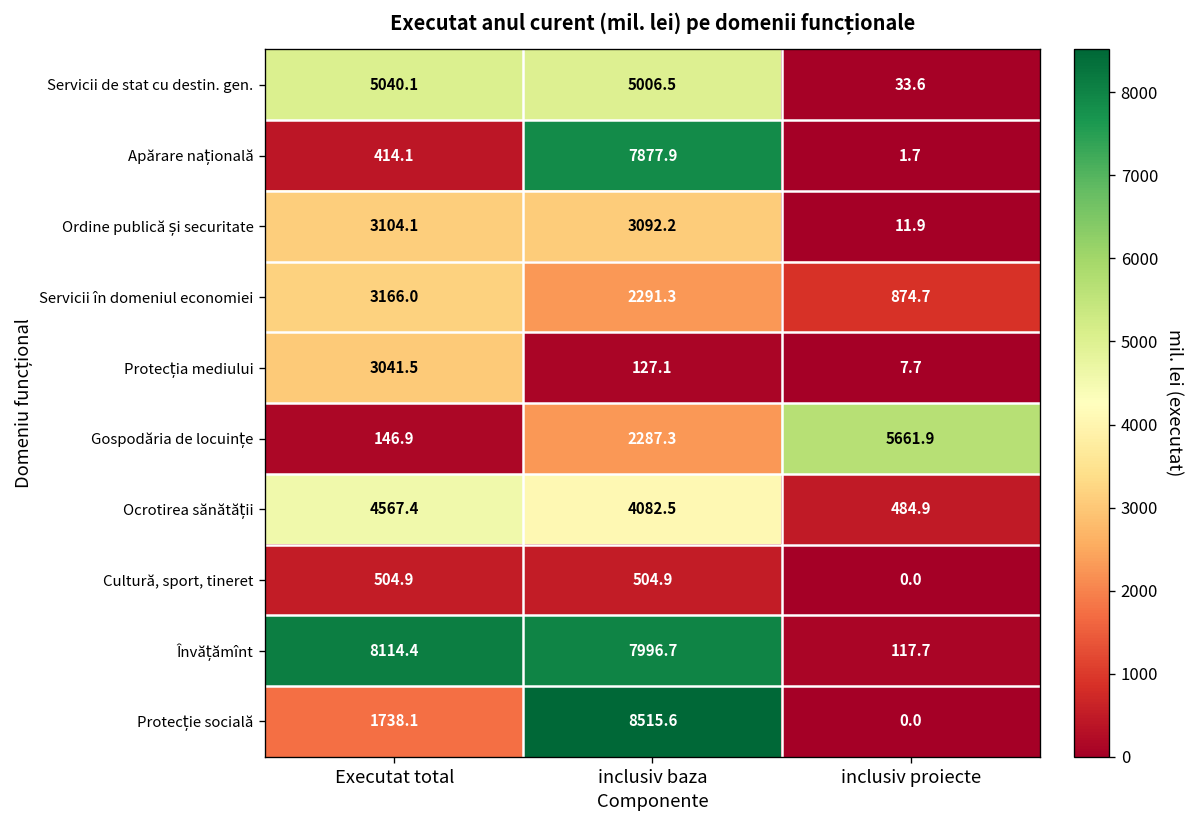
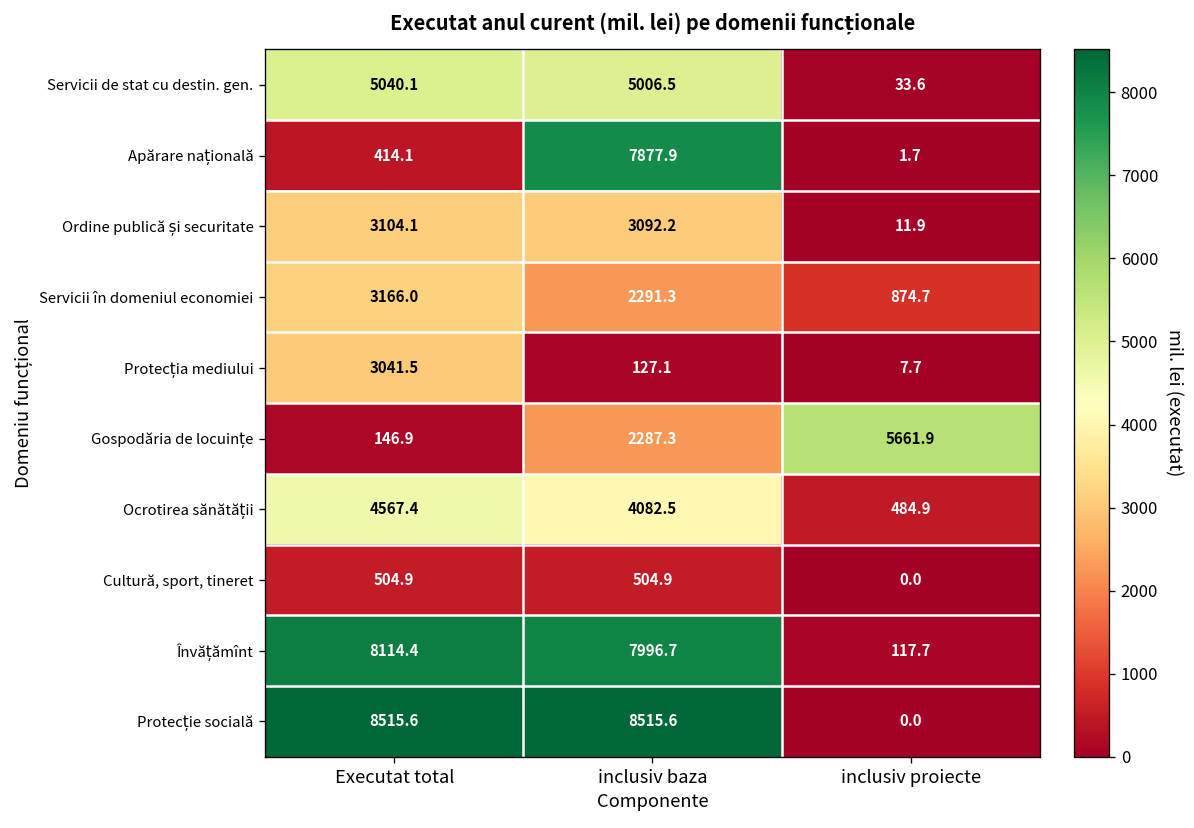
  {
    "Servicii de stat cu destin. gen.": {
      "Executat total": 5040.1,
      "inclusiv baza": 5006.5,
      "inclusiv proiecte": 33.6
    },
    "Apărare națională": {
      "Executat total": 414.1,
      "inclusiv baza": 7877.9,
      "inclusiv proiecte": 1.7
    },
    "Ordine publică și securitate": {
      "Executat total": 3104.1,
      "inclusiv baza": 3092.2,
      "inclusiv proiecte": 11.9
    },
    "Servicii în domeniul economiei": {
      "Executat total": 3166.0,
      "inclusiv baza": 2291.3,
      "inclusiv proiecte": 874.7
    },
    "Protecția mediului": {
      "Executat total": 3041.5,
      "inclusiv baza": 127.1,
      "inclusiv proiecte": 7.7
    },
    "Gospodăria de locuințe": {
      "Executat total": 146.9,
      "inclusiv baza": 2287.3,
      "inclusiv proiecte": 5661.9
    },
    "Ocrotirea sănătății": {
      "Executat total": 4567.4,
      "inclusiv baza": 4082.5,
      "inclusiv proiecte": 484.9
    },
    "Cultură, sport, tineret": {
      "Executat total": 504.9,
      "inclusiv baza": 504.9,
      "inclusiv proiecte": 0.0
    },
    "Învățămînt": {
      "Executat total": 8114.4,
      "inclusiv baza": 7996.7,
      "inclusiv proiecte": 117.7
    },
    "Protecție socială": {
-     "Executat total": 1738.1,
+     "Executat total": 8515.6,
      "inclusiv baza": 8515.6,
      "inclusiv proiecte": 0.0
    }
  }
